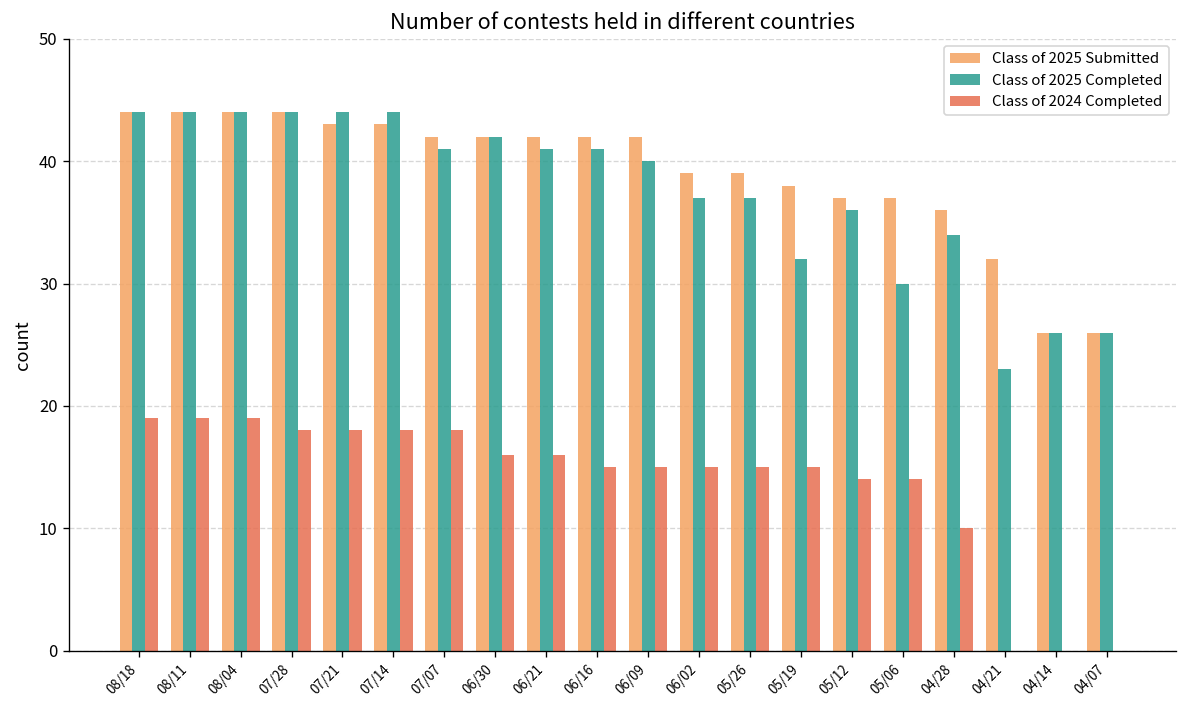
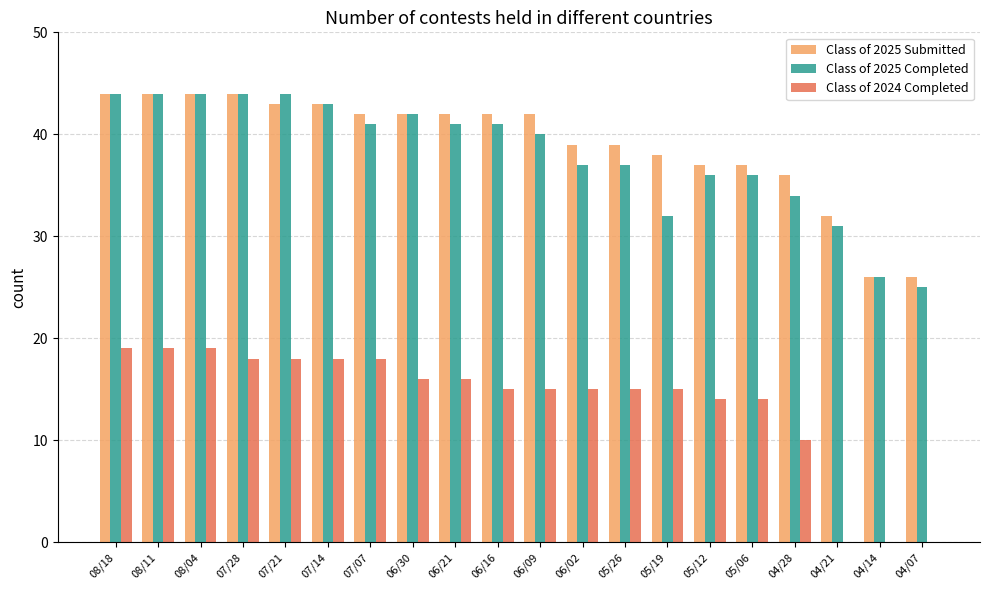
  {
    "Class of 2025 Completed": {
      "08/18": 44,
      "08/11": 44,
      "08/04": 44,
      "07/28": 44,
      "07/21": 44,
-     "07/14": 44,
+     "07/14": 43,
      "07/07": 41,
      "06/30": 42,
      "06/21": 41,
      "06/16": 41,
      "06/09": 40,
      "06/02": 37,
      "05/26": 37,
      "05/19": 32,
      "05/12": 36,
-     "05/06": 30,
+     "05/06": 36,
      "04/28": 34,
-     "04/21": 23,
+     "04/21": 31,
      "04/14": 26,
-     "04/07": 26
+     "04/07": 25
    }
  }
